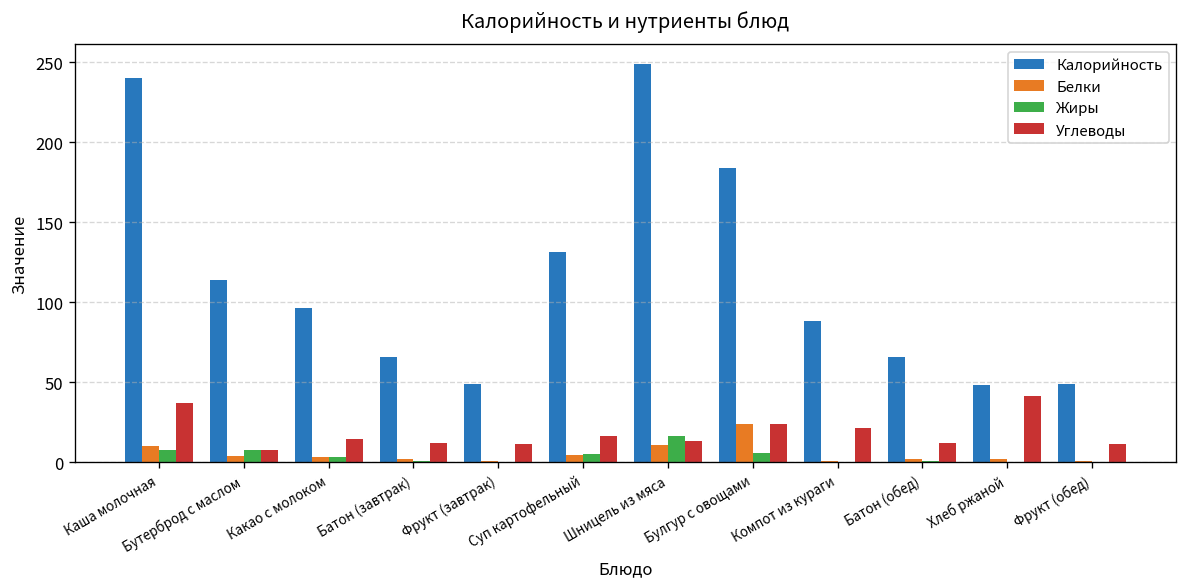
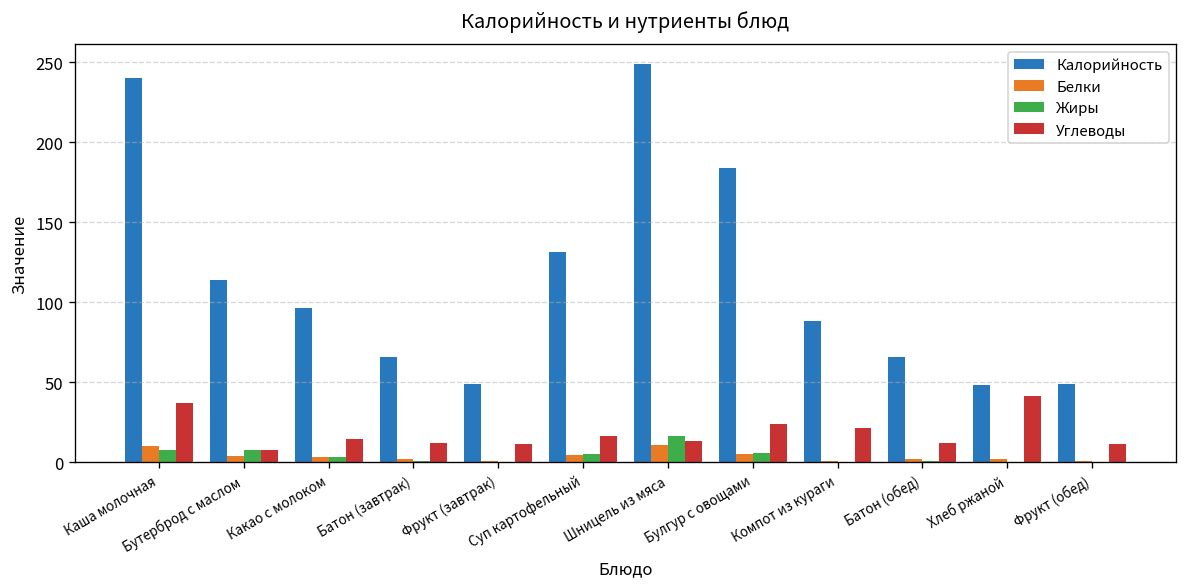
  {
    "Калорийность": {
      "Каша молочная": 240,
      "Бутерброд с маслом": 114,
      "Какао с молоком": 96,
      "Батон (завтрак)": 66,
      "Фрукт (завтрак)": 49,
      "Суп картофельный": 131,
      "Шницель из мяса": 249,
      "Булгур с овощами": 184,
      "Компот из кураги": 88,
      "Батон (обед)": 66,
      "Хлеб ржаной": 48,
      "Фрукт (обед)": 49
    },
    "Белки": {
      "Каша молочная": 10,
      "Бутерброд с маслом": 4,
      "Какао с молоком": 3,
      "Батон (завтрак)": 2,
      "Суп картофельный": 4,
      "Шницель из мяса": 11,
-     "Булгур с овощами": 24,
+     "Булгур с овощами": 5,
      "Батон (обед)": 2
    },
    "Жиры": {
      "Каша молочная": 8,
      "Бутерброд с маслом": 7,
      "Какао с молоком": 3,
      "Фрукт (завтрак)": 0,
      "Суп картофельный": 5,
      "Шницель из мяса": 16,
      "Булгур с овощами": 5,
      "Фрукт (обед)": 0
    },
    "Углеводы": {
      "Каша молочная": 37,
      "Бутерброд с маслом": 7,
      "Какао с молоком": 14,
      "Батон (завтрак)": 12,
      "Фрукт (завтрак)": 12,
      "Суп картофельный": 17,
      "Шницель из мяса": 13,
      "Булгур с овощами": 24,
      "Компот из кураги": 21,
      "Батон (обед)": 12,
      "Хлеб ржаной": 41,
      "Фрукт (обед)": 12
    }
  }
